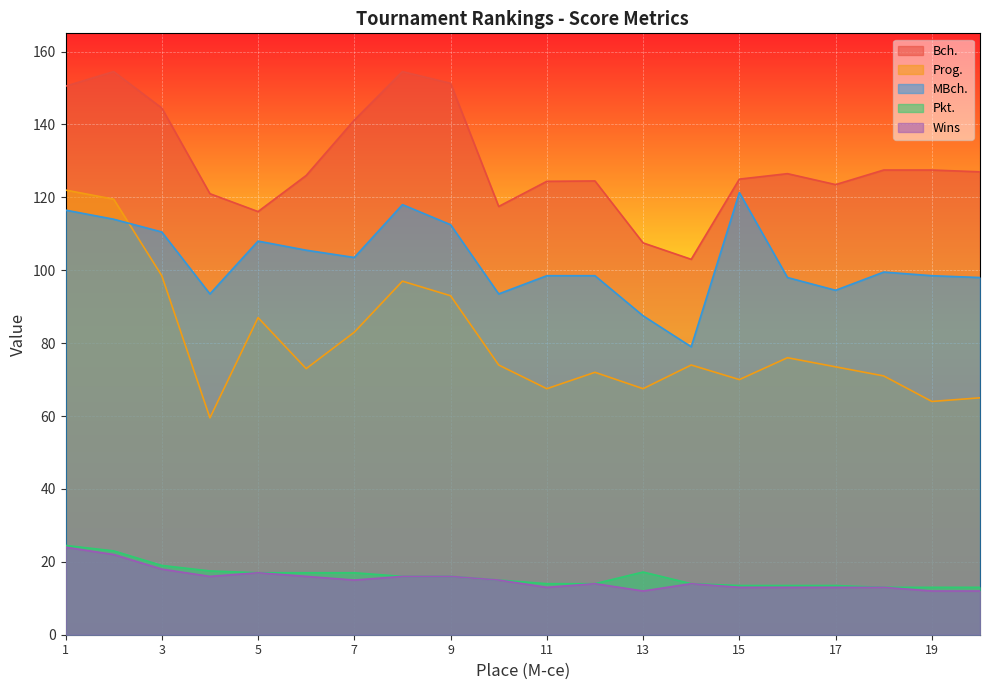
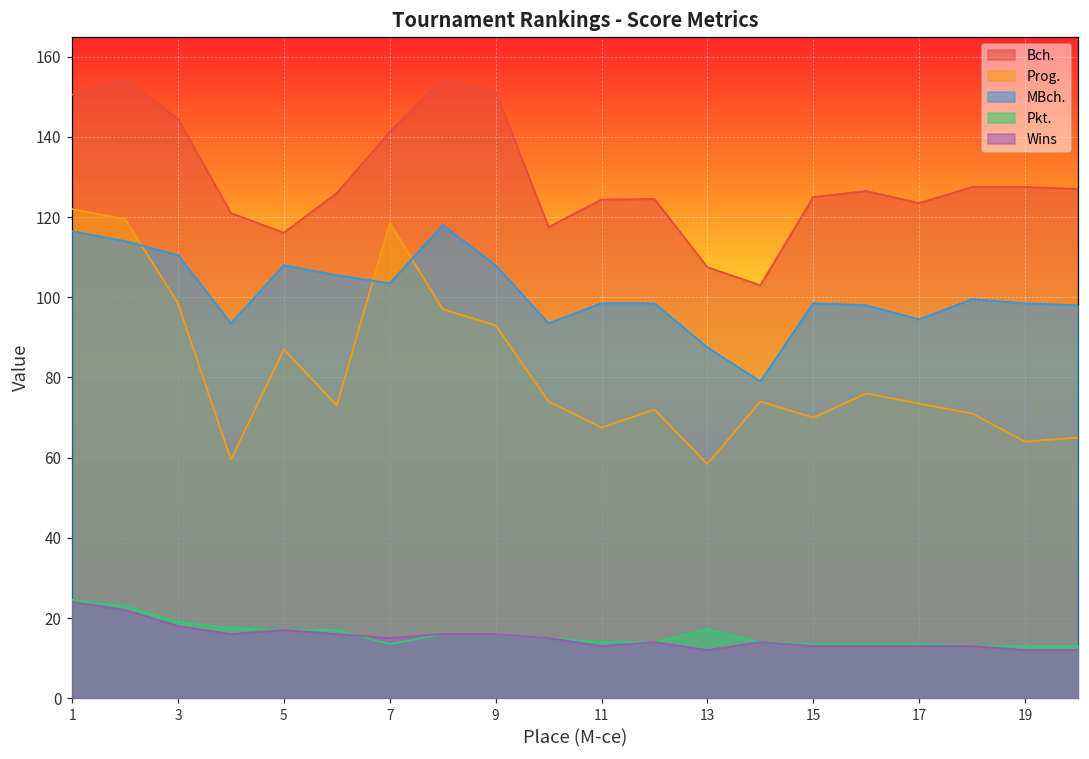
  {
    "Bch.": {
      "1": 151,
      "3": 145,
      "5": 116,
      "7": 141,
      "9": 151,
      "11": 124,
      "13": 108,
      "15": 125,
      "17": 124,
      "19": 128
    },
    "Prog.": {
      "1": 122,
      "3": 99,
      "5": 87,
-     "7": 83,
+     "7": 119,
      "9": 93,
      "11": 68,
-     "13": 68,
+     "13": 58,
      "15": 70,
      "17": 74,
      "19": 64
    },
    "MBch.": {
      "1": 117,
      "3": 111,
      "5": 108,
      "7": 104,
-     "9": 113,
+     "9": 108,
      "11": 99,
      "13": 88,
-     "15": 121,
+     "15": 99,
      "17": 95,
      "19": 99
    },
    "Pkt.": {
      "3": 19,
-     "7": 17,
+     "7": 14,
      "11": 14,
      "13": 17,
      "19": 13
    },
    "Wins": {
      "3": 18,
      "7": 15,
      "11": 13,
      "13": 12,
      "19": 12
    }
  }
